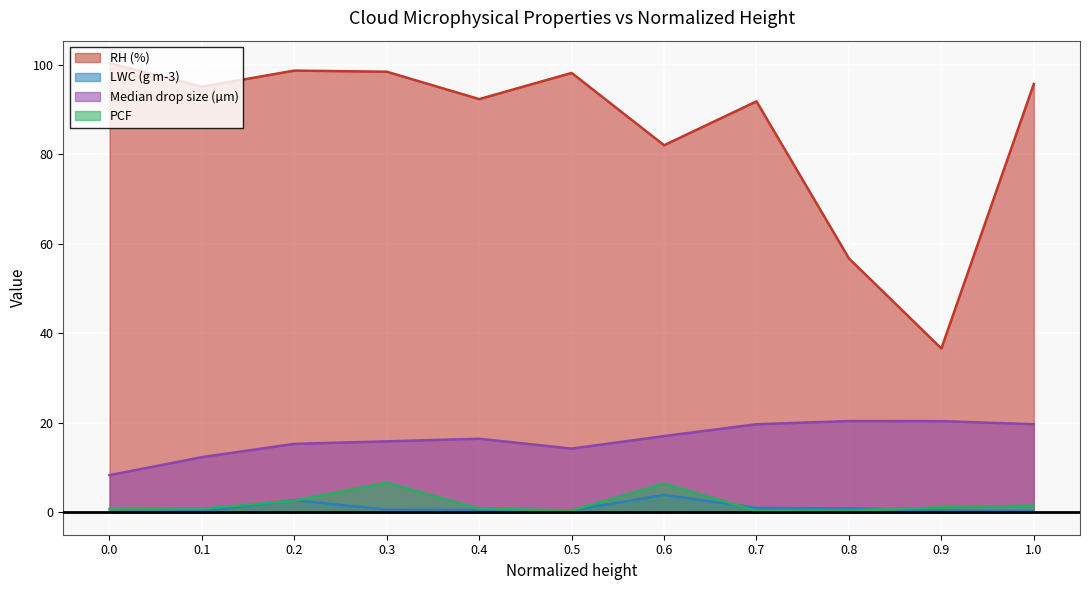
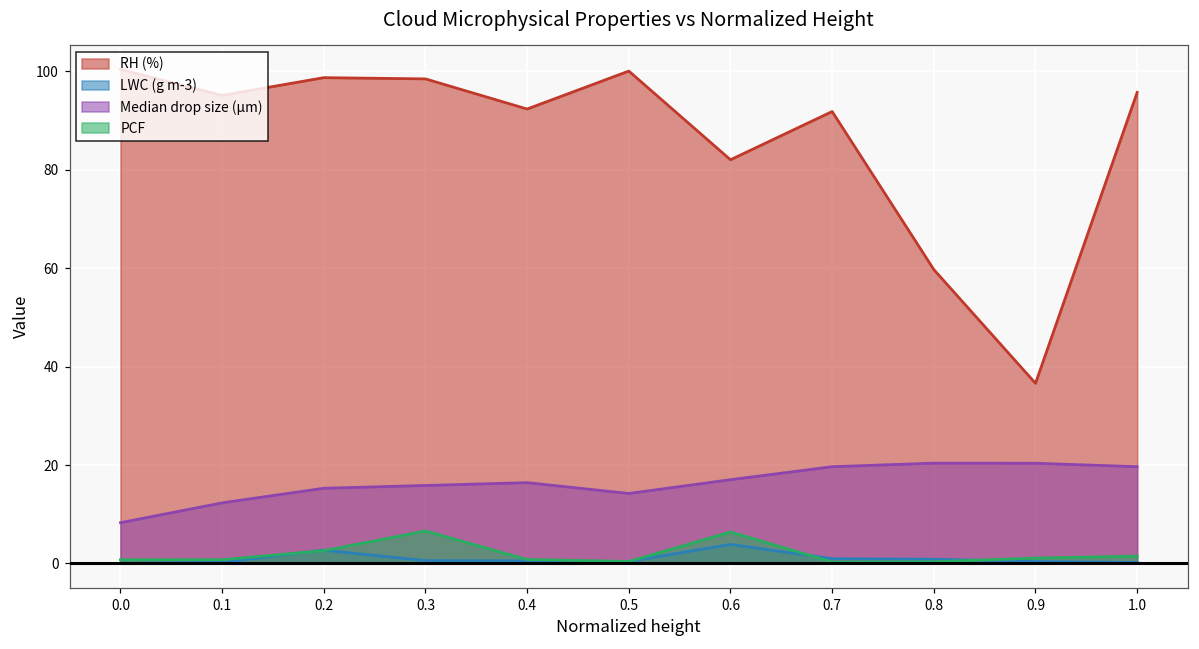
  {
    "RH (%)": {
      "0.2": 99,
      "0.3": 98,
      "0.4": 92,
-     "0.5": 98,
+     "0.5": 100,
      "0.6": 82,
      "0.7": 92,
-     "0.8": 57,
+     "0.8": 60,
      "0.9": 37,
      "1.0": 96
    },
    "LWC (g m-3)": {
      "0.0": 0,
      "0.3": 1,
      "0.6": 4,
      "0.7": 1,
      "0.9": 0,
      "1.0": 0
    },
    "Median drop size (µm)": {
      "0.0": 8,
      "0.1": 12,
      "0.2": 15,
      "0.3": 16,
      "0.4": 16,
      "0.5": 14,
      "0.6": 17,
      "0.7": 20,
      "0.8": 20,
      "0.9": 20,
      "1.0": 20
    },
    "PCF": {
      "0.0": 1,
      "0.3": 7,
      "0.6": 6,
      "0.7": 0,
      "0.9": 1,
      "1.0": 1
    }
  }
